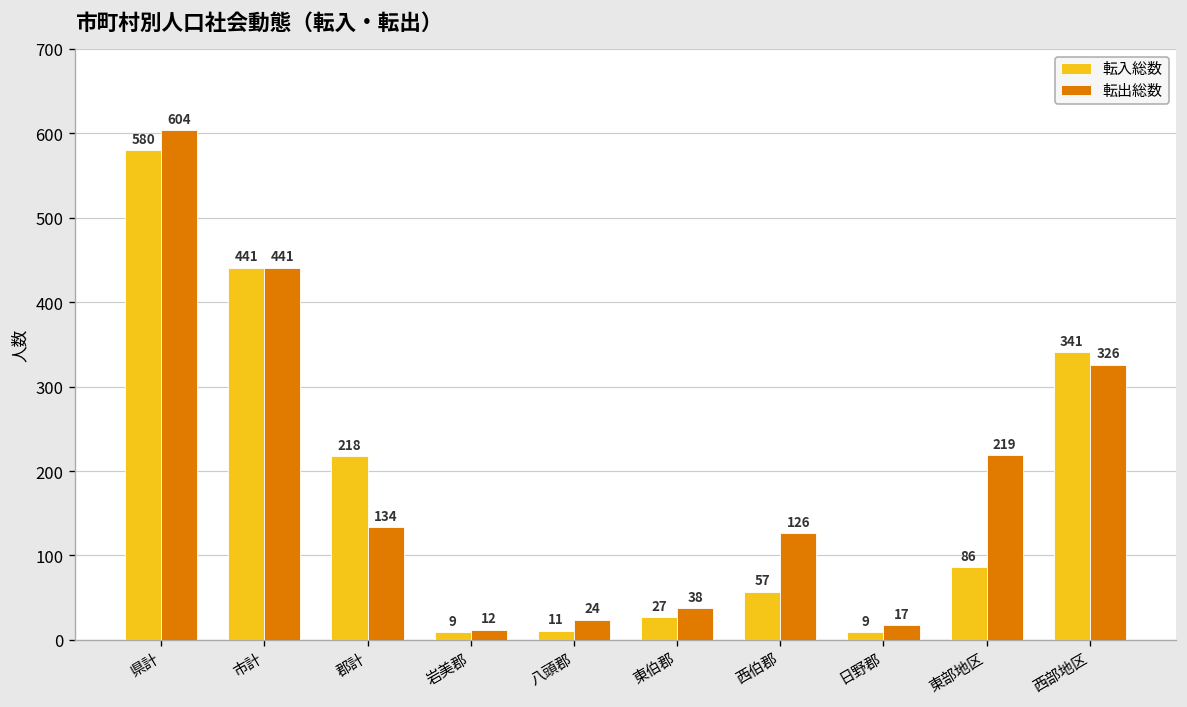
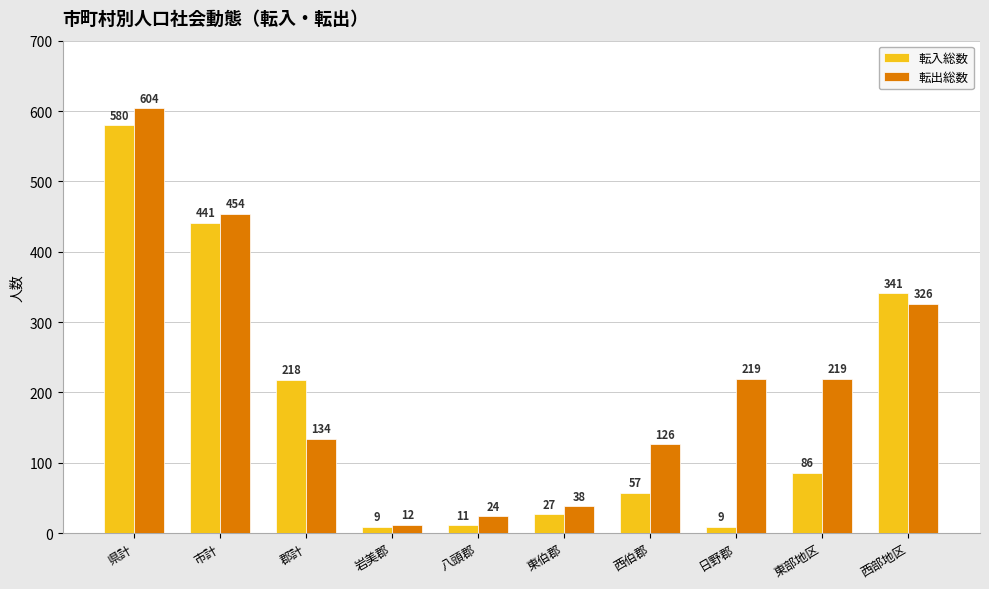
  {
    "転入総数": {
      "県計": 580,
      "市計": 441,
      "郡計": 218,
      "岩美郡": 9,
      "八頭郡": 11,
      "東伯郡": 27,
      "西伯郡": 57,
      "日野郡": 9,
      "東部地区": 86,
      "西部地区": 341
    },
    "転出総数": {
      "県計": 604,
-     "市計": 441,
+     "市計": 454,
      "郡計": 134,
      "岩美郡": 12,
      "八頭郡": 24,
      "東伯郡": 38,
      "西伯郡": 126,
-     "日野郡": 17,
+     "日野郡": 219,
      "東部地区": 219,
      "西部地区": 326
    }
  }
